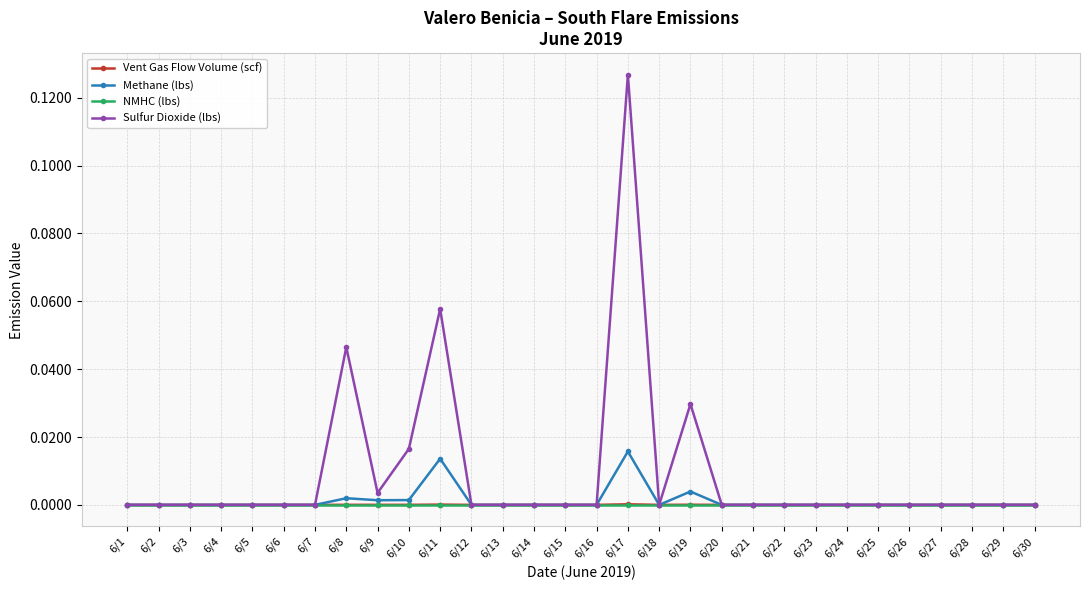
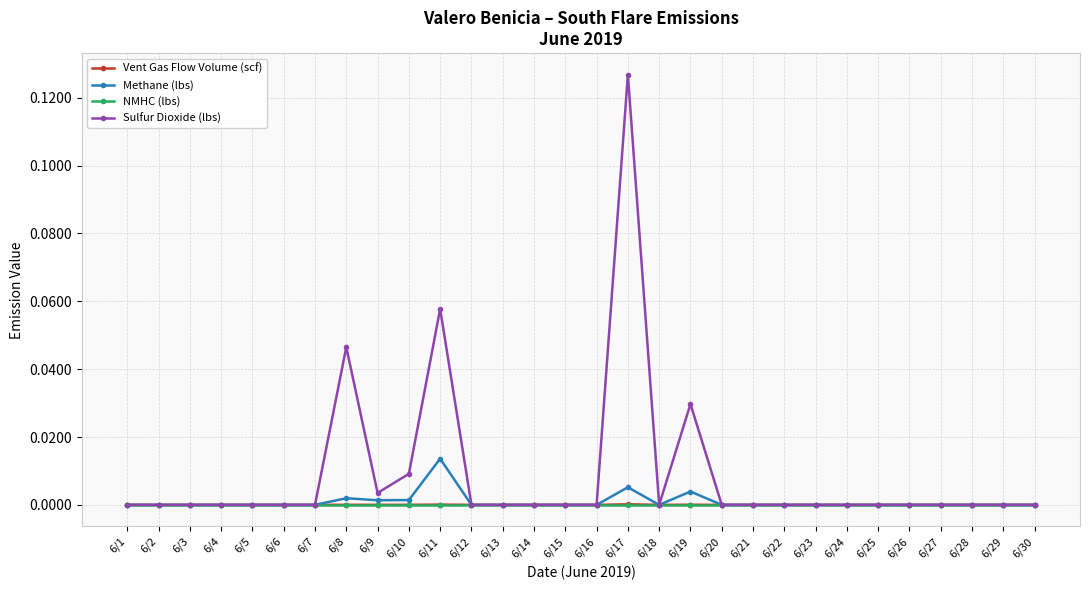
  {
    "Methane (lbs)": {
      "6/8": 0.002,
      "6/9": 0.001,
      "6/10": 0.001,
      "6/11": 0.014,
-     "6/17": 0.016,
+     "6/17": 0.005,
      "6/19": 0.004
    },
    "Sulfur Dioxide (lbs)": {
      "6/8": 0.046,
      "6/9": 0.004,
-     "6/10": 0.017,
+     "6/10": 0.009,
      "6/11": 0.058,
      "6/17": 0.127,
      "6/19": 0.030
    }
  }
